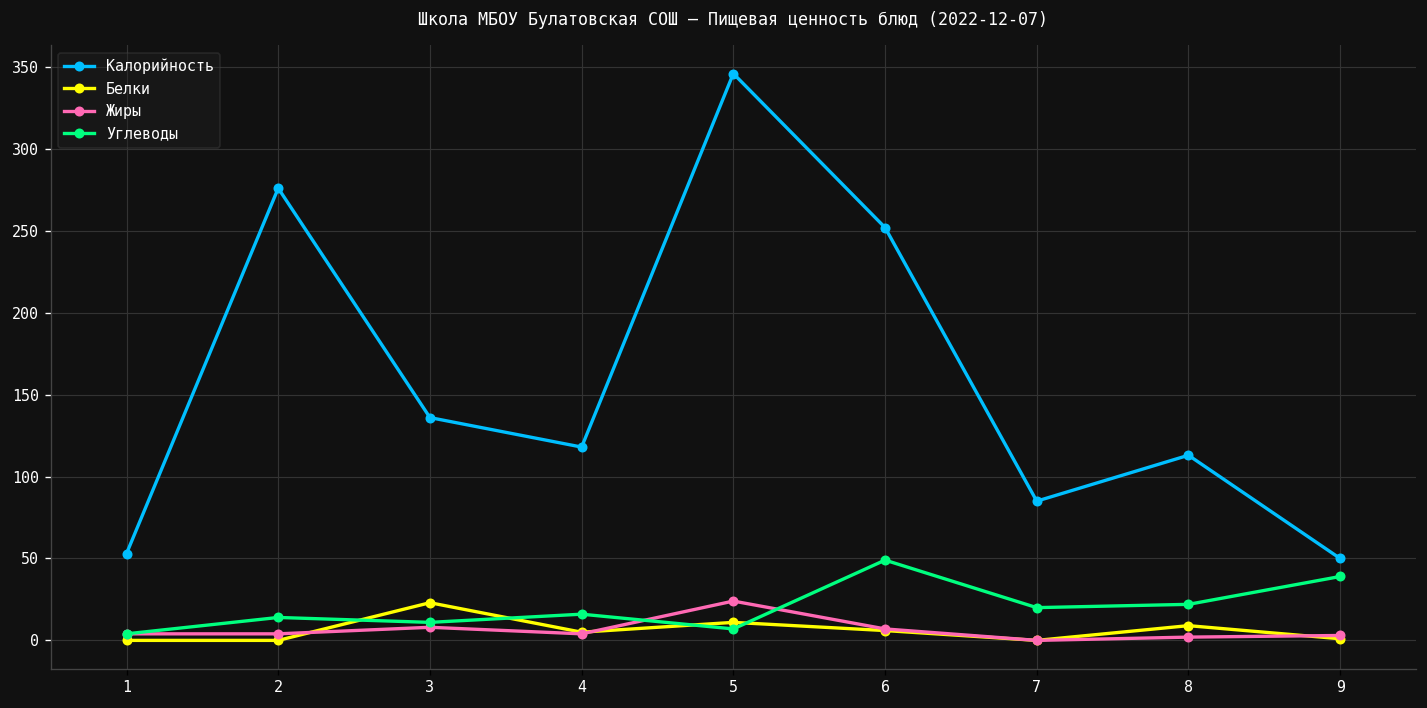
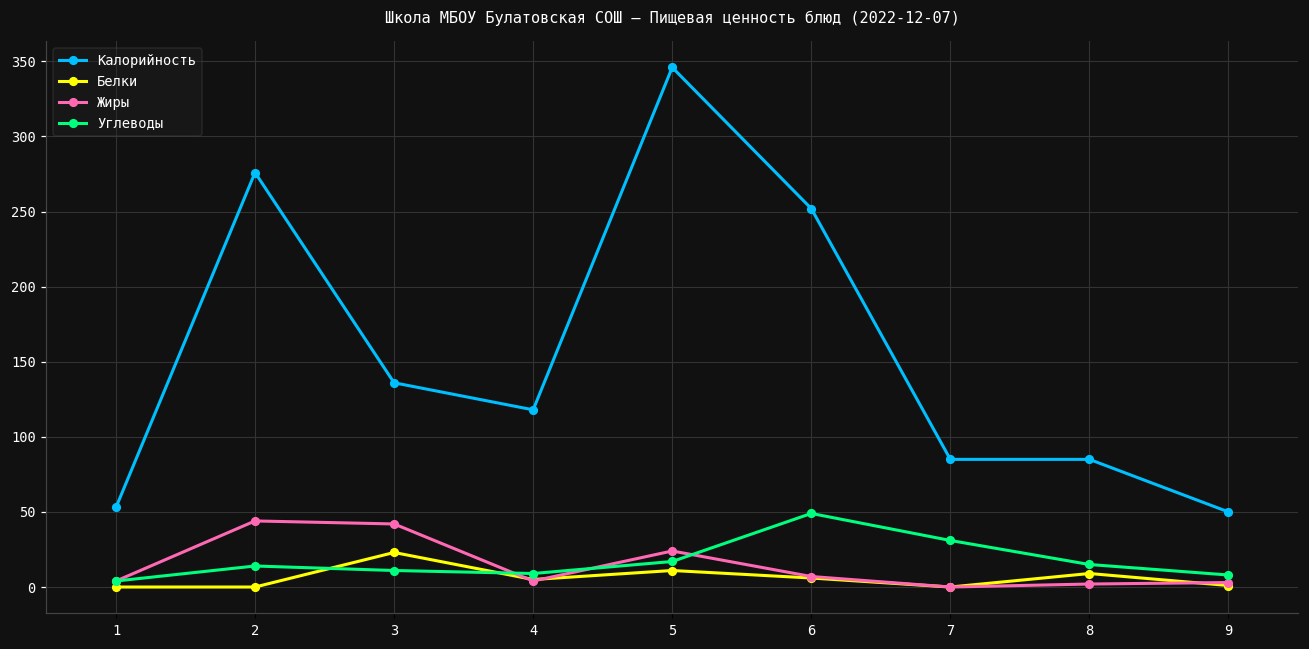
  {
    "Калорийность": {
      "1": 53,
      "2": 276,
      "3": 136,
      "4": 118,
      "5": 346,
      "6": 252,
      "7": 85,
-     "8": 113,
+     "8": 85,
      "9": 50
    },
    "Белки": {
      "1": 0,
      "2": 0,
      "3": 23,
      "5": 11,
      "8": 9,
      "9": 1
    },
    "Жиры": {
-     "2": 4,
-     "3": 8,
+     "2": 44,
+     "3": 42,
      "5": 24,
      "8": 2,
      "9": 3
    },
    "Углеводы": {
      "2": 14,
      "3": 11,
-     "4": 16,
-     "5": 7,
+     "4": 9,
+     "5": 17,
      "6": 49,
-     "7": 20,
-     "8": 22,
-     "9": 39
+     "7": 31,
+     "8": 15,
+     "9": 8
    }
  }
